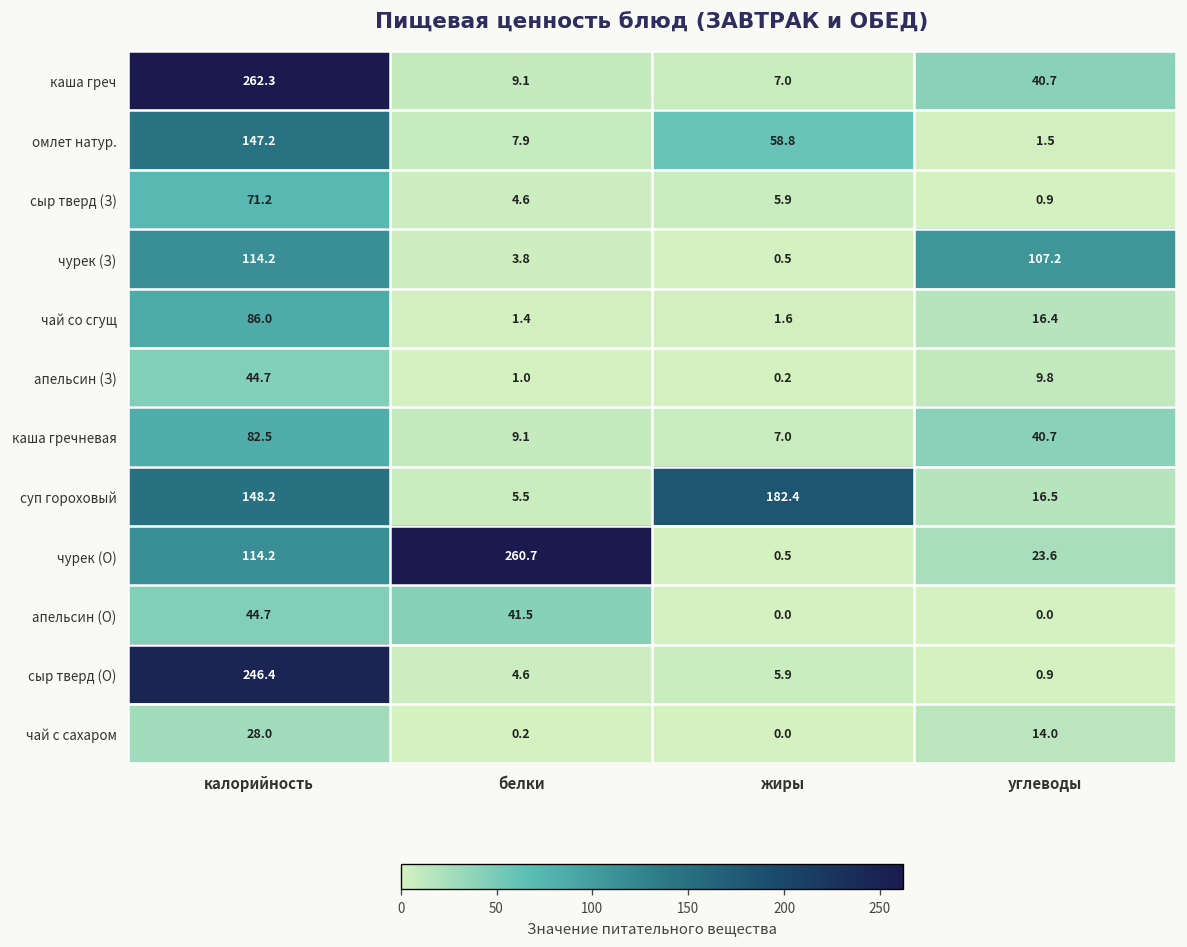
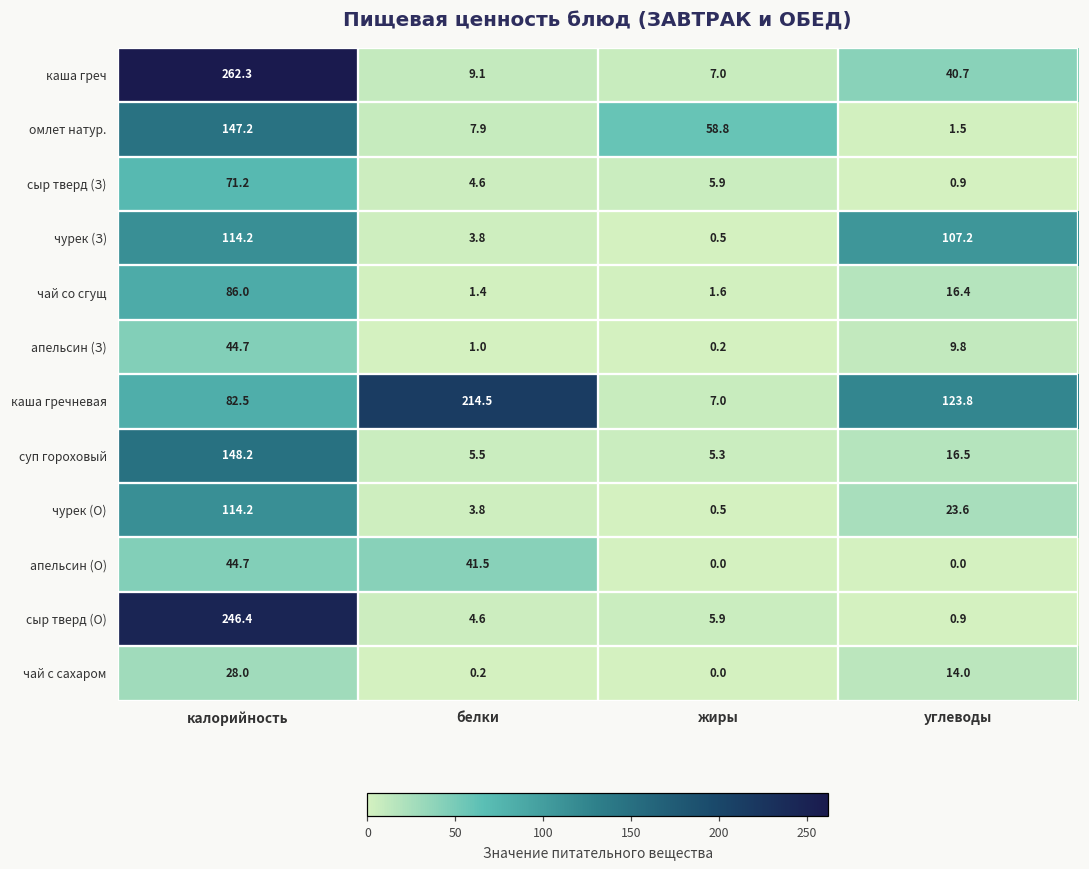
  {
    "каша греч": {
      "калорийность": 262.3,
      "белки": 9.1,
      "жиры": 7.0,
      "углеводы": 40.7
    },
    "омлет натур.": {
      "калорийность": 147.2,
      "белки": 7.9,
      "жиры": 58.8,
      "углеводы": 1.5
    },
    "сыр тверд (З)": {
      "калорийность": 71.2,
      "белки": 4.6,
      "жиры": 5.9,
      "углеводы": 0.9
    },
    "чурек (З)": {
      "калорийность": 114.2,
      "белки": 3.8,
      "жиры": 0.5,
      "углеводы": 107.2
    },
    "чай со сгущ": {
      "калорийность": 86.0,
      "белки": 1.4,
      "жиры": 1.6,
      "углеводы": 16.4
    },
    "апельсин (З)": {
      "калорийность": 44.7,
      "белки": 1.0,
      "жиры": 0.2,
      "углеводы": 9.8
    },
    "каша гречневая": {
      "калорийность": 82.5,
-     "белки": 9.1,
+     "белки": 214.5,
      "жиры": 7.0,
-     "углеводы": 40.7
+     "углеводы": 123.8
    },
    "суп гороховый": {
      "калорийность": 148.2,
      "белки": 5.5,
-     "жиры": 182.4,
+     "жиры": 5.3,
      "углеводы": 16.5
    },
    "чурек (О)": {
      "калорийность": 114.2,
-     "белки": 260.7,
+     "белки": 3.8,
      "жиры": 0.5,
      "углеводы": 23.6
    },
    "апельсин (О)": {
      "калорийность": 44.7,
      "белки": 41.5,
      "жиры": 0.0,
      "углеводы": 0.0
    },
    "сыр тверд (О)": {
      "калорийность": 246.4,
      "белки": 4.6,
      "жиры": 5.9,
      "углеводы": 0.9
    },
    "чай с сахаром": {
      "калорийность": 28.0,
      "белки": 0.2,
      "жиры": 0.0,
      "углеводы": 14.0
    }
  }
